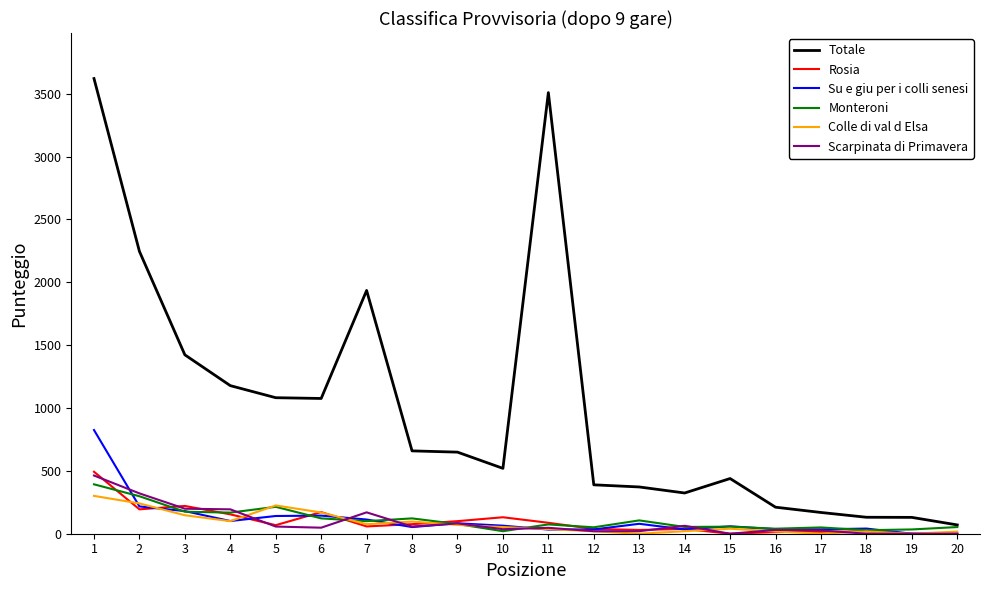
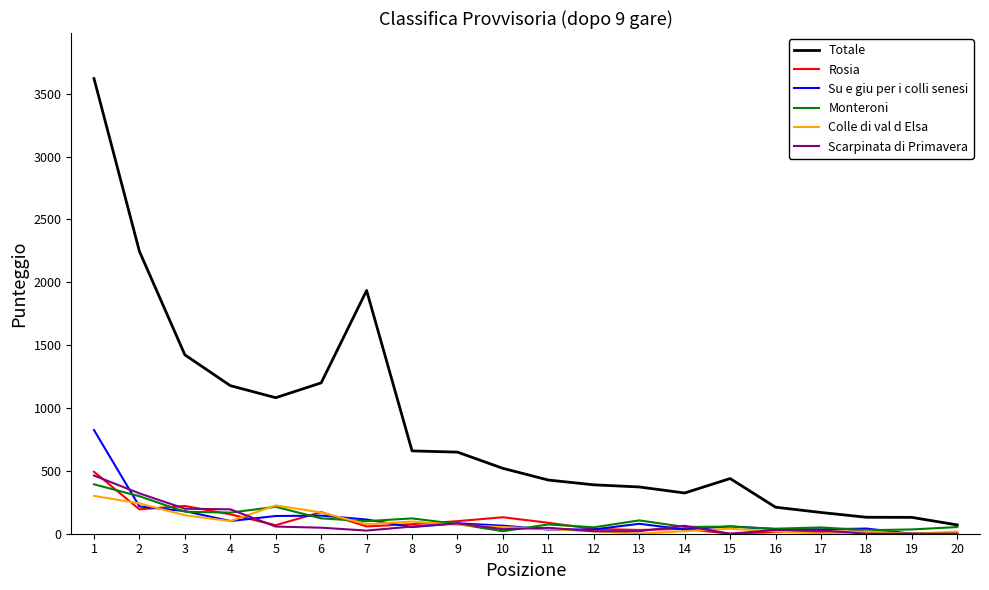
  {
    "Totale": {
      "1": 3620,
      "2": 2250,
      "3": 1420,
      "4": 1180,
      "5": 1080,
-     "6": 1080,
+     "6": 1200,
      "7": 1940,
      "8": 660,
      "9": 650,
      "10": 520,
-     "11": 3510,
+     "11": 430,
      "12": 390,
      "13": 370,
      "14": 320,
      "15": 440,
      "16": 210,
      "17": 170,
      "18": 130,
      "19": 130
    },
    "Rosia": {
      "1": 490,
      "2": 190,
      "3": 220,
      "10": 130
    },
    "Su e giu per i colli senesi": {
      "1": 830,
      "2": 220,
      "5": 140,
      "6": 140,
      "13": 80
    },
    "Monteroni": {
      "1": 390,
      "2": 300,
      "6": 120,
      "8": 120,
      "13": 110,
      "19": 30
    },
    "Colle di val d Elsa": {
      "1": 300,
      "2": 240,
      "3": 150,
      "8": 100
    },
    "Scarpinata di Primavera": {
      "1": 460,
      "2": 320,
      "4": 190,
      "6": 50,
-     "7": 170
+     "7": 30
    }
  }
